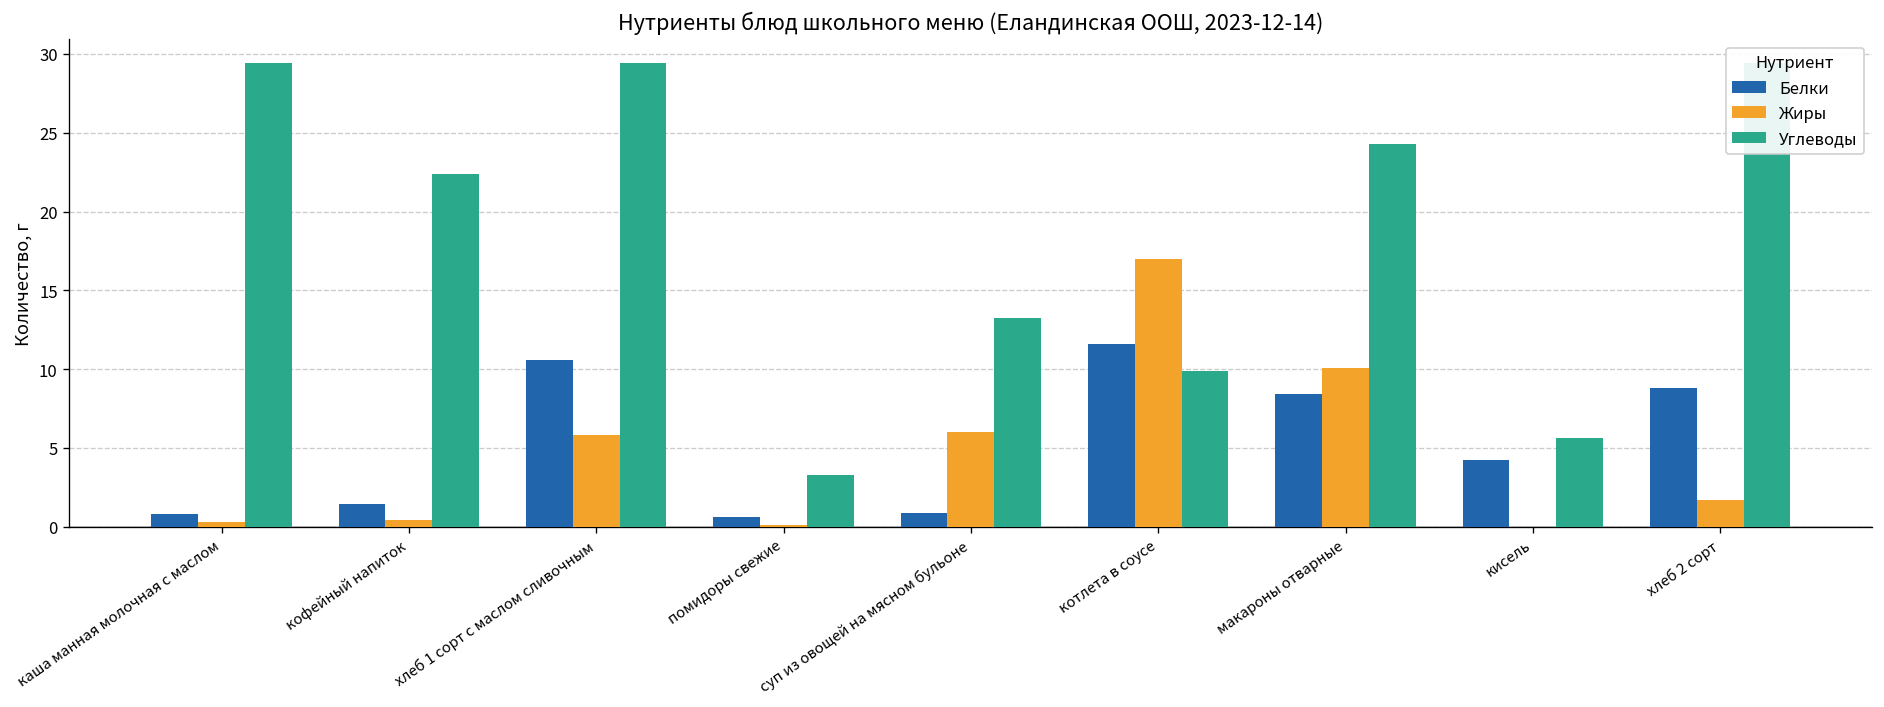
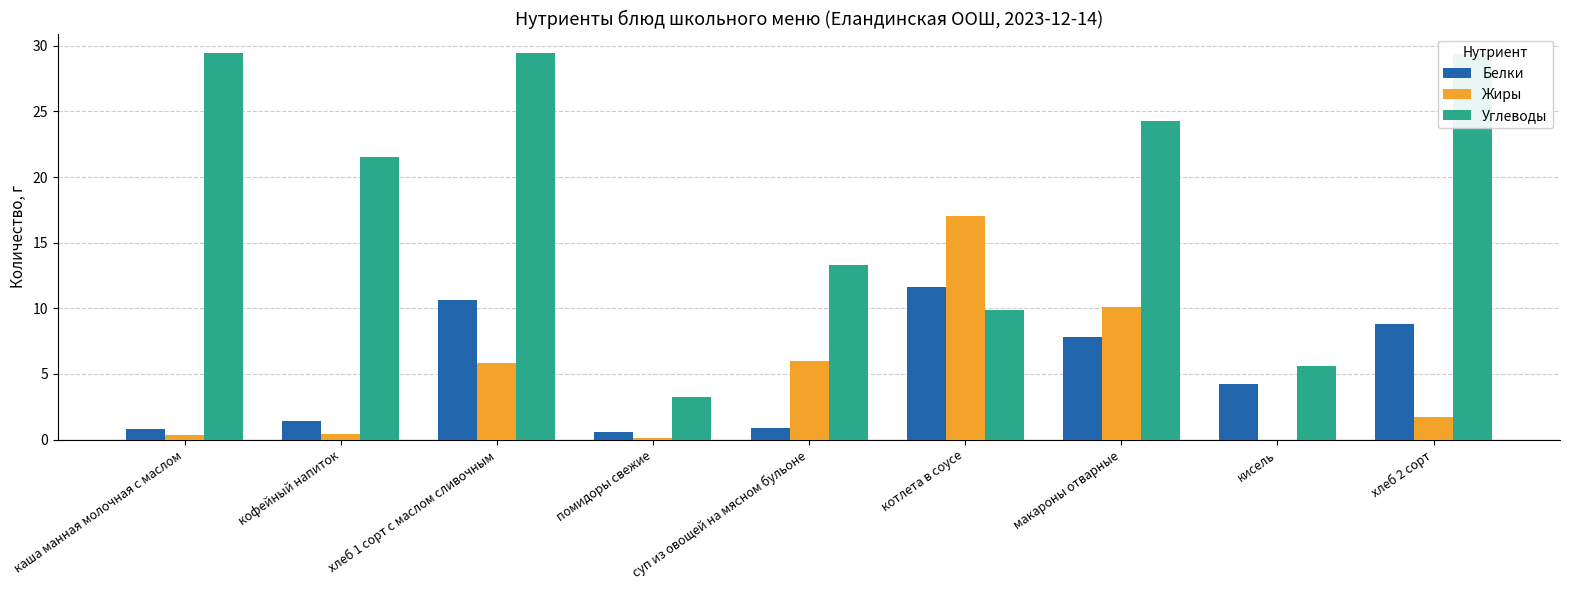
  {
    "Белки": {
      "каша манная молочная с маслом": 0.8,
      "кофейный напиток": 1.4,
      "хлеб 1 сорт с маслом сливочным": 10.6,
      "помидоры свежие": 0.6,
      "суп из овощей на мясном бульоне": 0.9,
      "котлета в соусе": 11.6,
-     "макароны отварные": 8.4,
+     "макароны отварные": 7.8,
      "кисель": 4.2,
      "хлеб 2 сорт": 8.8
    },
    "Жиры": {
      "каша манная молочная с маслом": 0.3,
      "кофейный напиток": 0.4,
      "хлеб 1 сорт с маслом сливочным": 5.8,
      "суп из овощей на мясном бульоне": 6.0,
      "котлета в соусе": 17.0,
      "макароны отварные": 10.1,
      "кисель": 0.0,
      "хлеб 2 сорт": 1.7
    },
    "Углеводы": {
      "каша манная молочная с маслом": 29.5,
-     "кофейный напиток": 22.4,
+     "кофейный напиток": 21.5,
      "хлеб 1 сорт с маслом сливочным": 29.5,
      "помидоры свежие": 3.3,
      "суп из овощей на мясном бульоне": 13.3,
      "котлета в соусе": 9.9,
      "макароны отварные": 24.3,
      "кисель": 5.6
    }
  }
